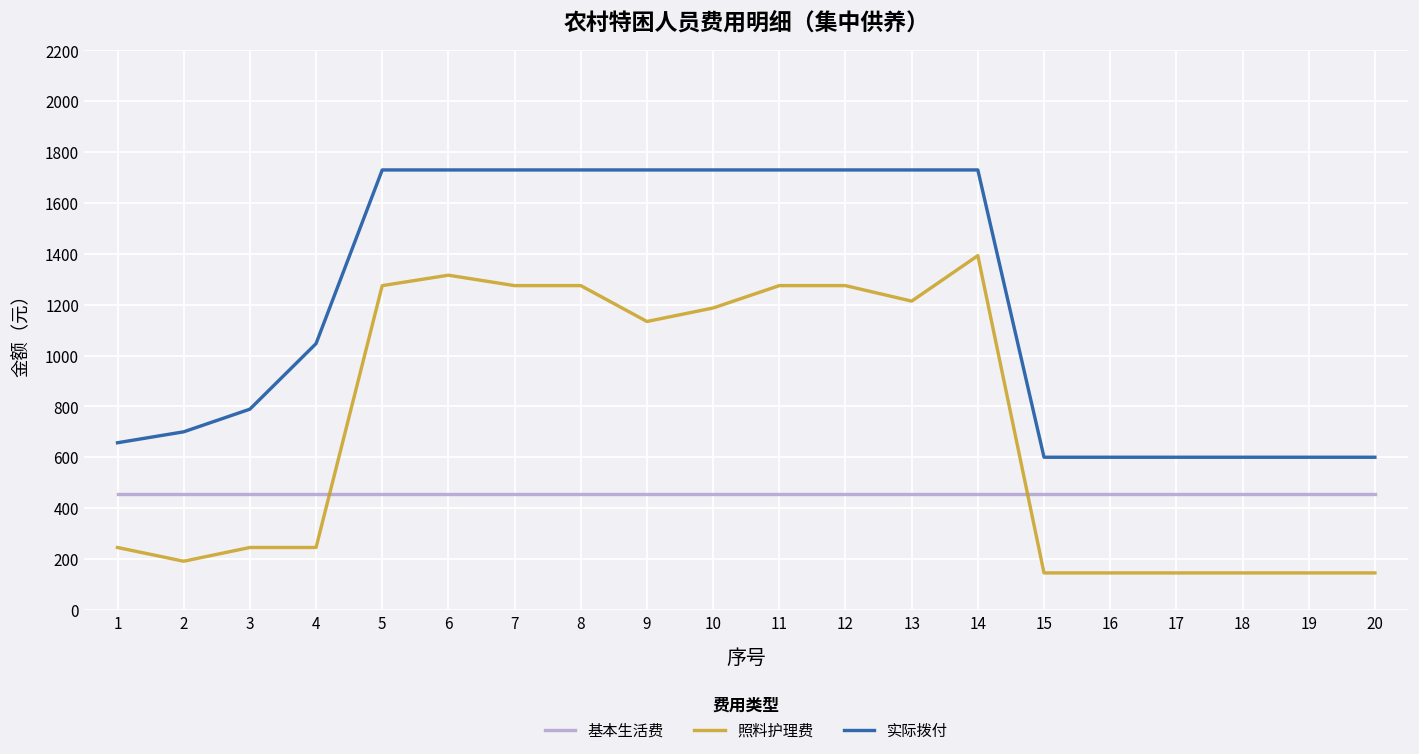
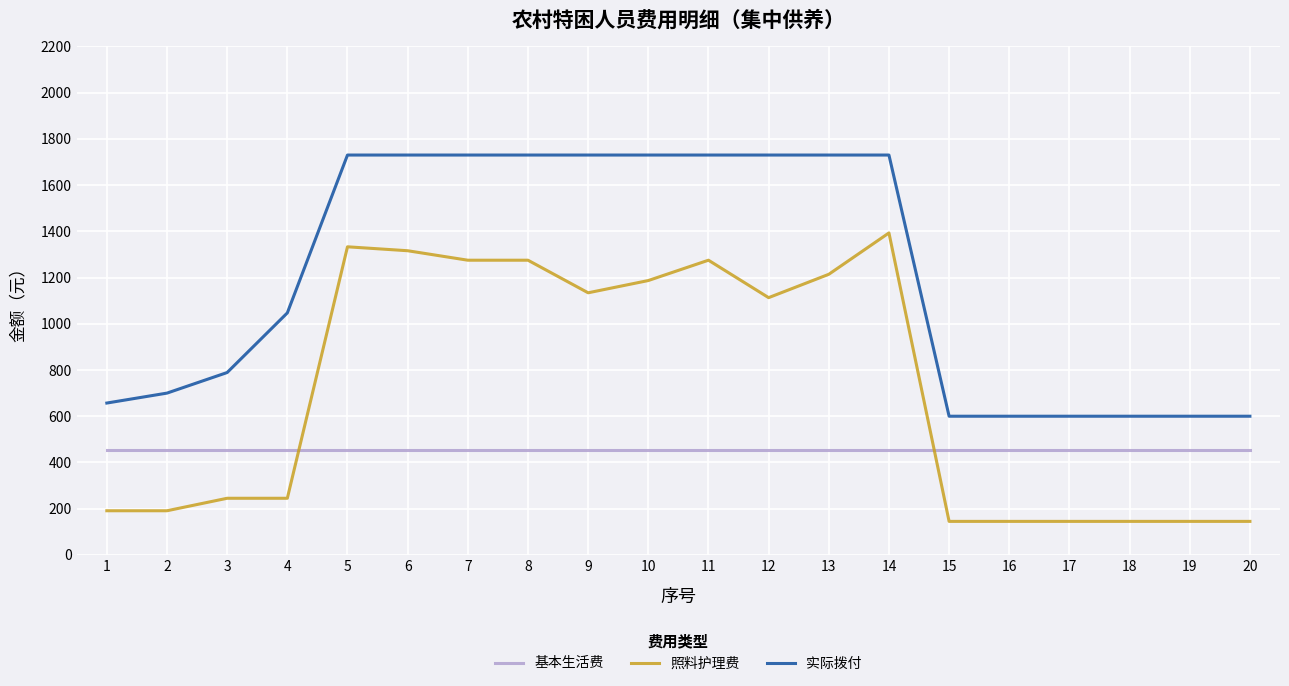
  {
    "基本生活费": {
      "1": 460,
      "2": 460,
      "3": 460,
      "4": 460,
      "5": 460,
      "6": 460,
      "7": 460,
      "8": 460,
      "9": 460,
      "10": 460,
      "11": 460,
      "12": 460,
      "13": 460,
      "14": 460,
      "15": 460,
      "16": 460,
      "17": 460,
      "18": 460,
      "19": 460,
      "20": 460
    },
    "照料护理费": {
-     "1": 250,
+     "1": 190,
      "2": 190,
      "3": 250,
      "4": 250,
-     "5": 1280,
+     "5": 1330,
      "6": 1320,
      "7": 1280,
      "8": 1280,
      "9": 1130,
      "10": 1190,
      "11": 1280,
-     "12": 1280,
+     "12": 1110,
      "13": 1210,
      "14": 1390,
      "15": 150,
      "16": 150,
      "17": 150,
      "18": 150,
      "19": 150,
      "20": 150
    },
    "实际拨付": {
      "1": 660,
      "2": 700,
      "3": 790,
      "4": 1050,
      "5": 1730,
      "6": 1730,
      "7": 1730,
      "8": 1730,
      "9": 1730,
      "10": 1730,
      "11": 1730,
      "12": 1730,
      "13": 1730,
      "14": 1730,
      "15": 600,
      "16": 600,
      "17": 600,
      "18": 600,
      "19": 600,
      "20": 600
    }
  }
